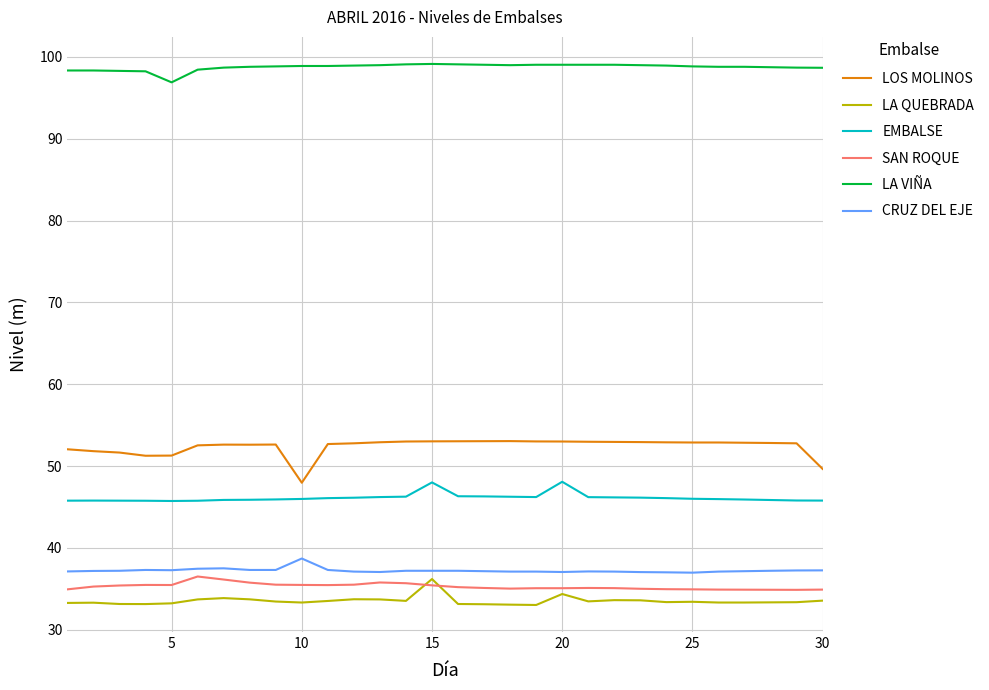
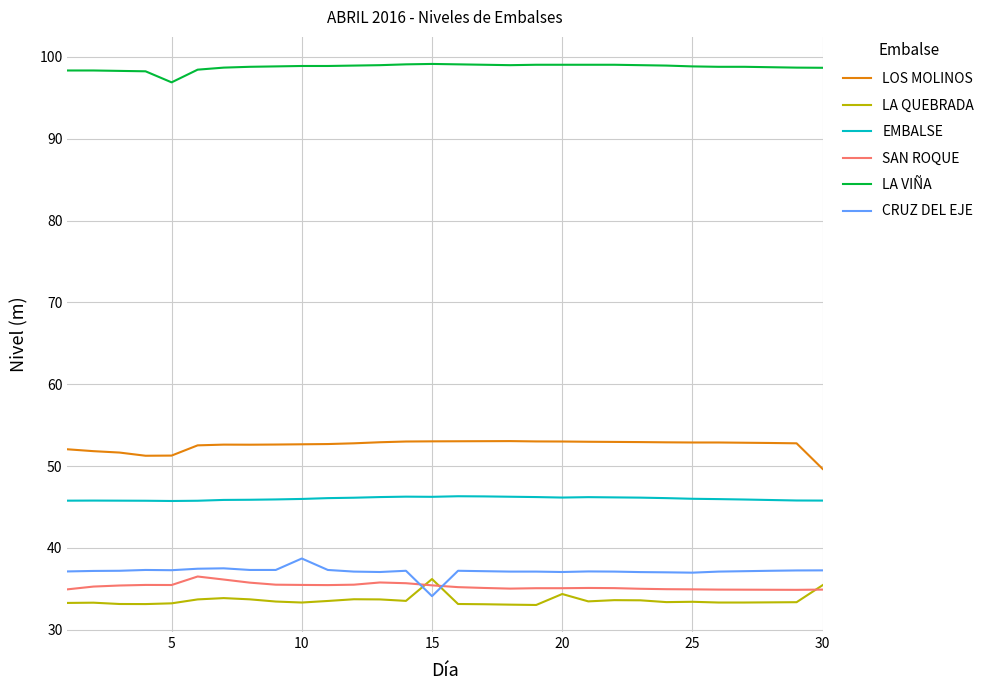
  {
    "LOS MOLINOS": {
      "5": 51,
-     "10": 48,
+     "10": 53,
      "15": 53,
      "20": 53,
      "25": 53,
      "30": 50
    },
    "LA QUEBRADA": {
      "5": 33,
      "10": 33,
      "15": 36,
      "20": 34,
      "25": 33,
-     "30": 34
+     "30": 35
    },
    "EMBALSE": {
      "5": 46,
      "10": 46,
-     "15": 48,
-     "20": 48,
+     "15": 46,
+     "20": 46,
      "25": 46,
      "30": 46
    },
    "SAN ROQUE": {
      "5": 35,
      "10": 35,
      "15": 35,
      "20": 35,
      "25": 35,
      "30": 35
    },
    "LA VIÑA": {
      "5": 97,
      "10": 99,
      "15": 99,
      "20": 99,
      "25": 99,
      "30": 99
    },
    "CRUZ DEL EJE": {
      "5": 37,
      "10": 39,
-     "15": 37,
+     "15": 34,
      "20": 37,
      "25": 37,
      "30": 37
    }
  }
